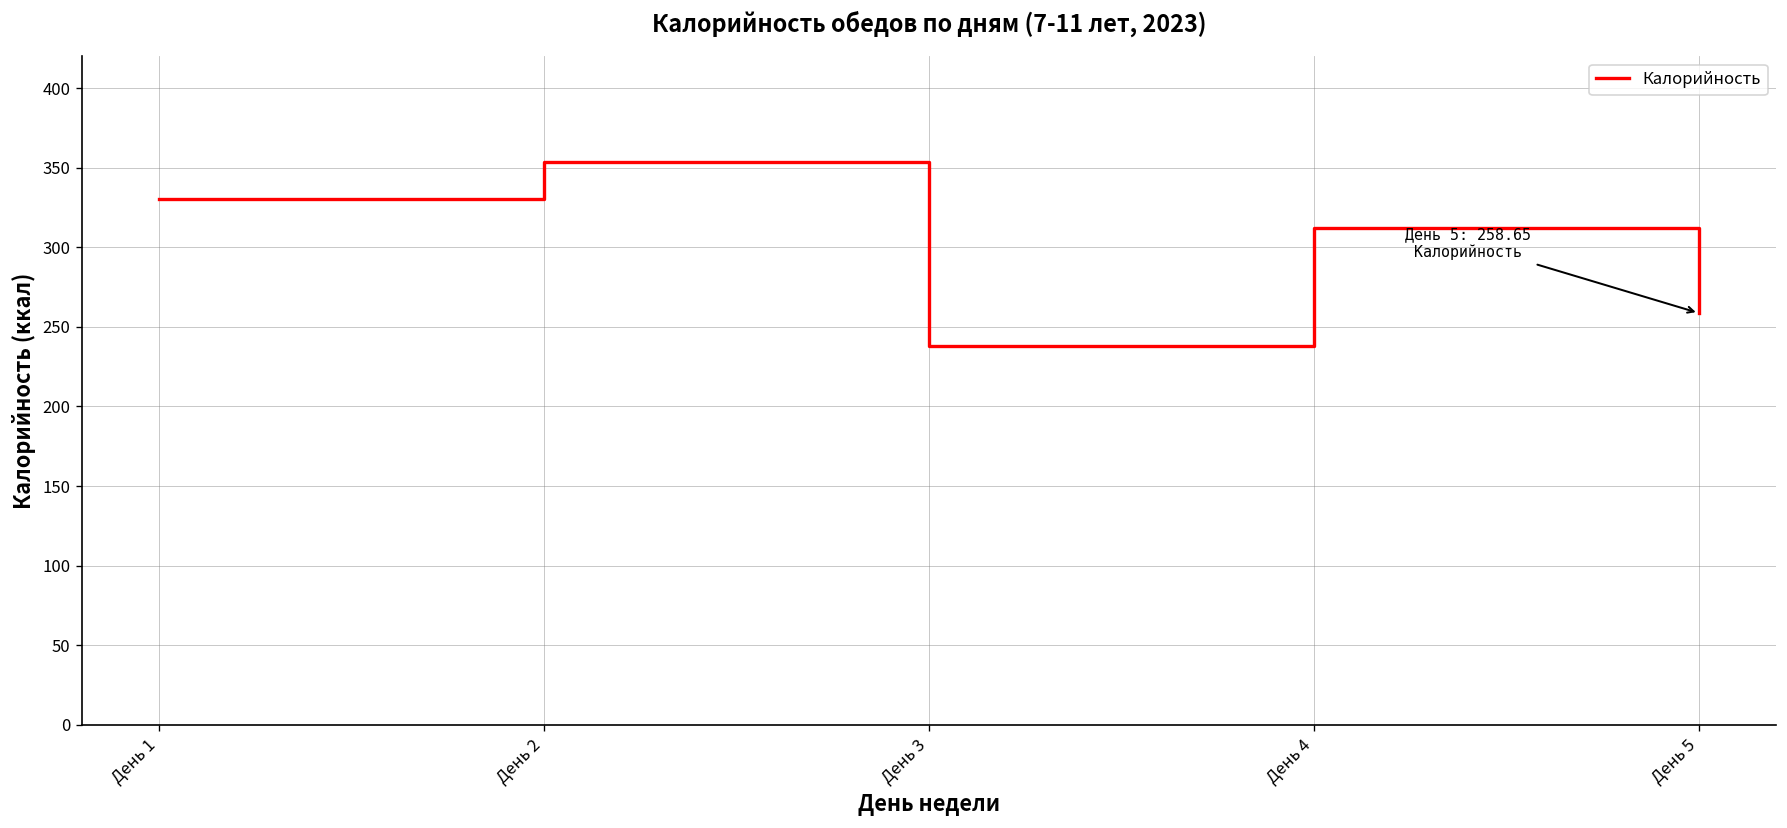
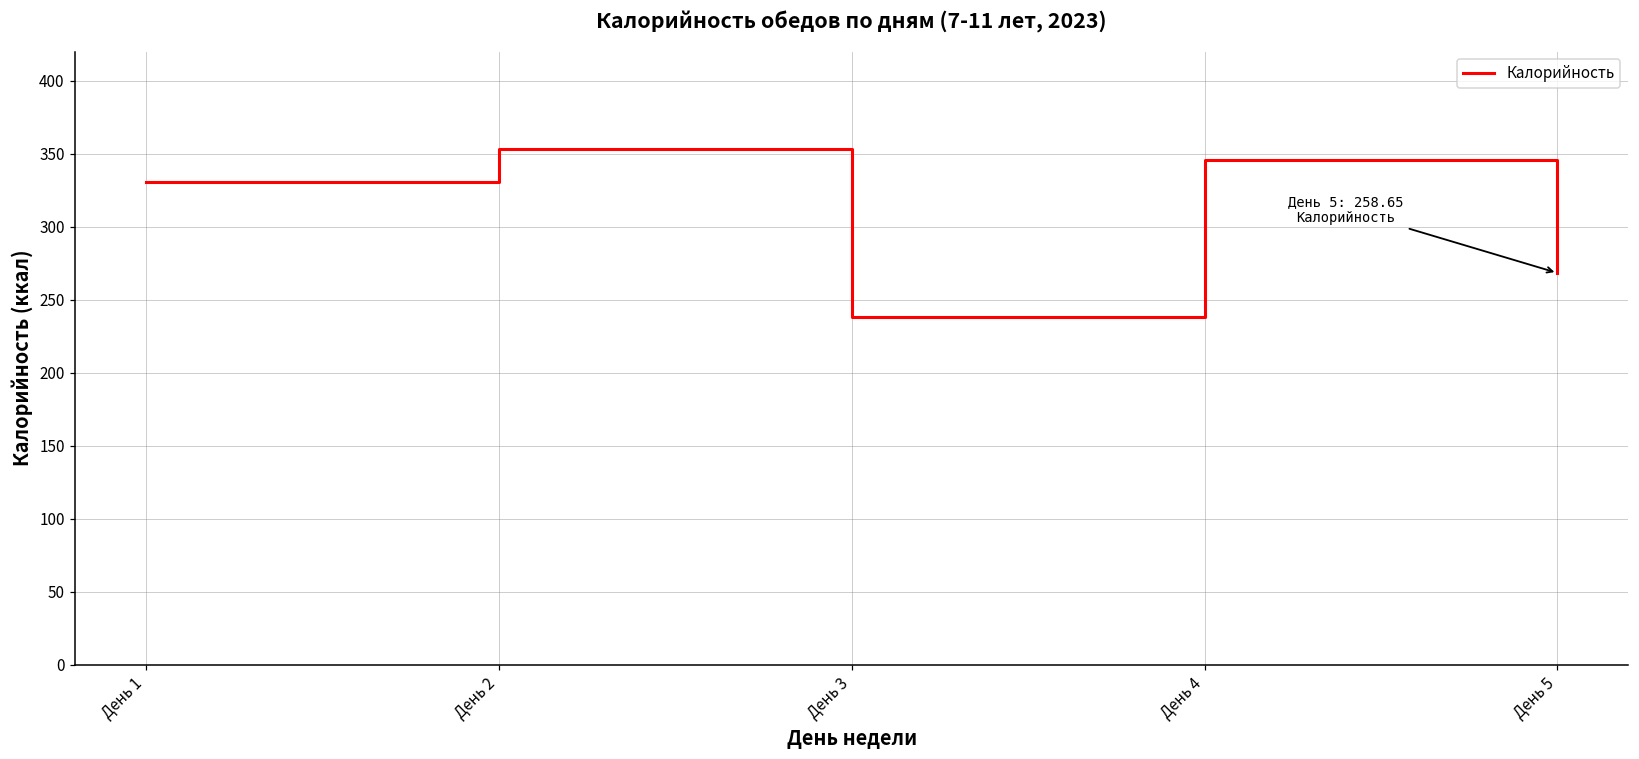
  {
    "День 1": 331,
    "День 2": 353,
    "День 3": 238,
-   "День 4": 312,
-   "День 5": 259
+   "День 4": 345,
+   "День 5": 268
  }
